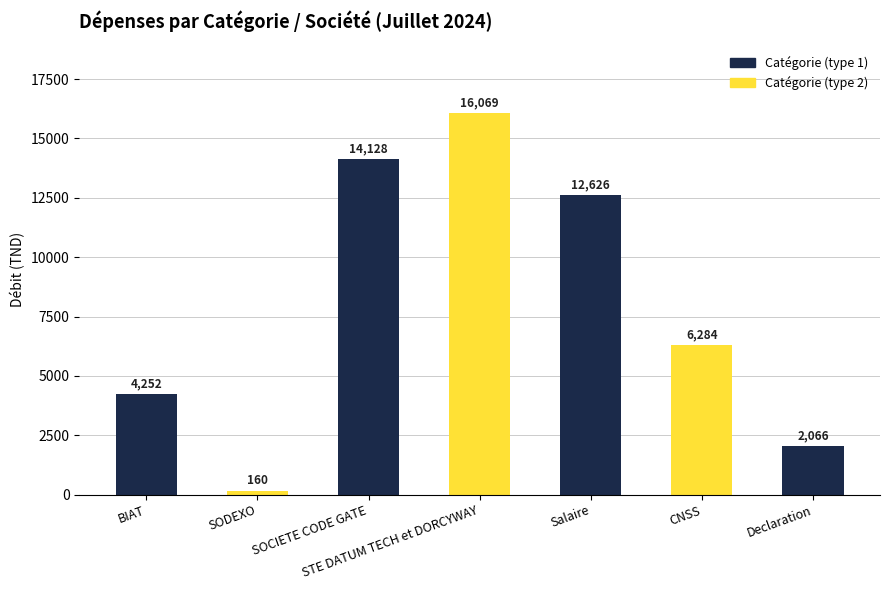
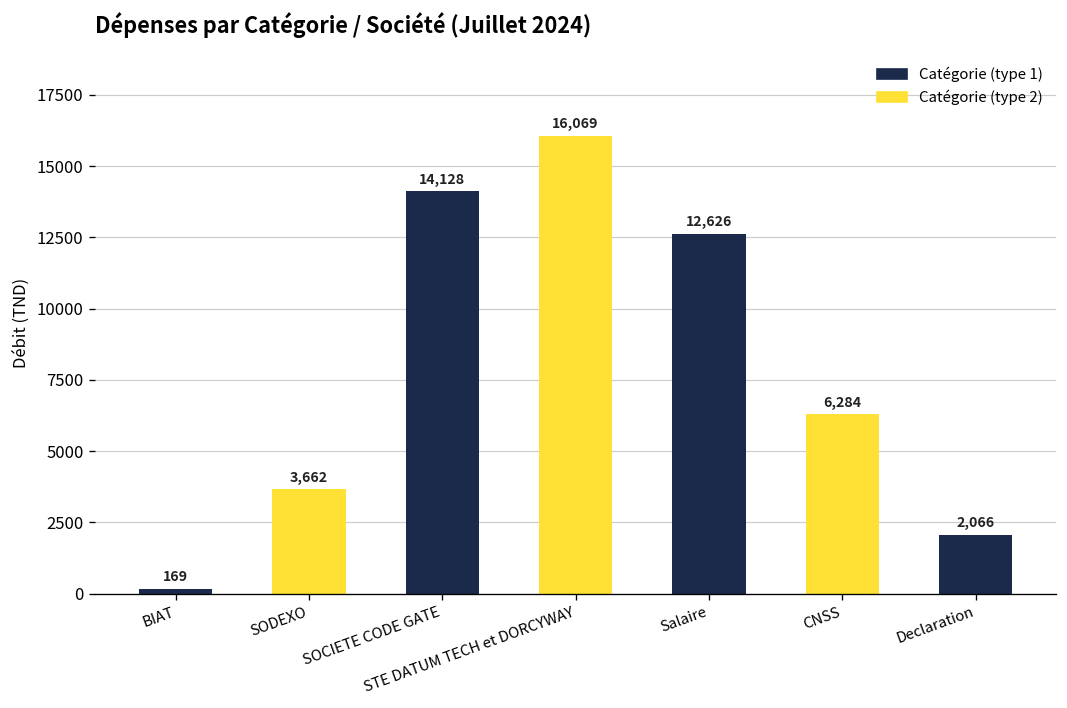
  {
-   "BIAT": "4,252",
-   "SODEXO": "160",
+   "BIAT": "169",
+   "SODEXO": "3,662",
    "SOCIETE CODE GATE": "14,128",
    "STE DATUM TECH et DORCYWAY": "16,069",
    "Salaire": "12,626",
    "CNSS": "6,284",
    "Declaration": "2,066"
  }
